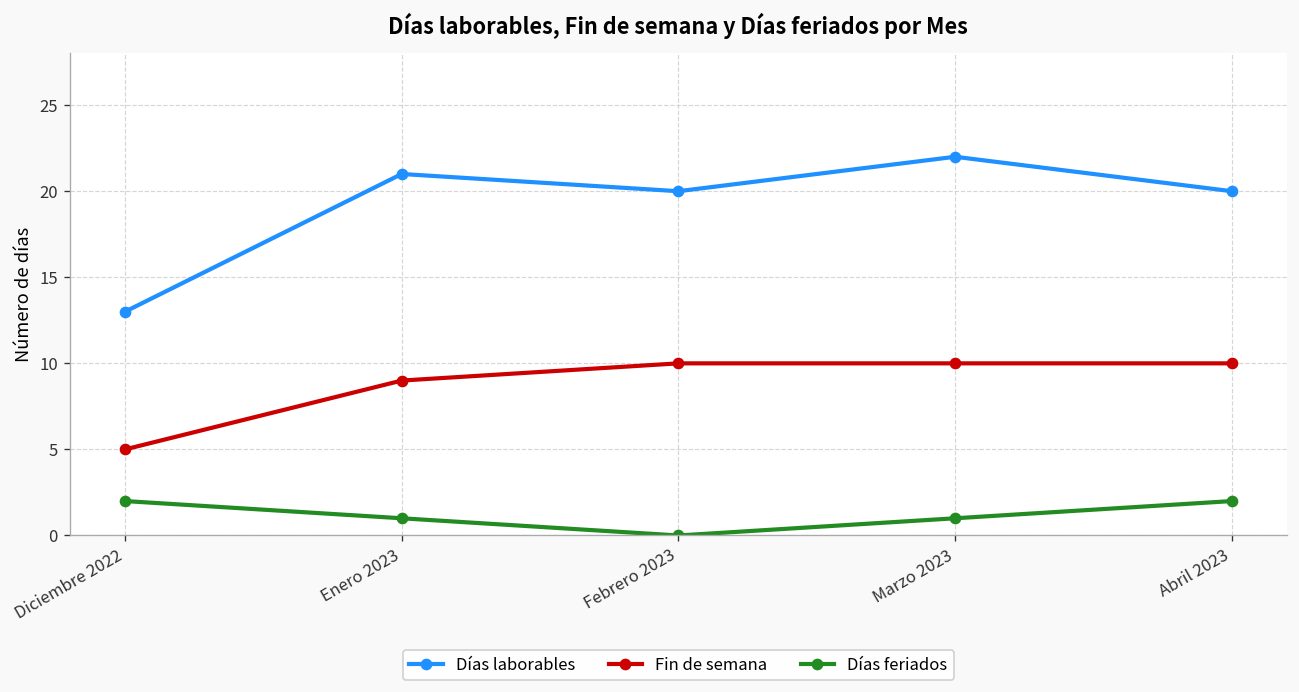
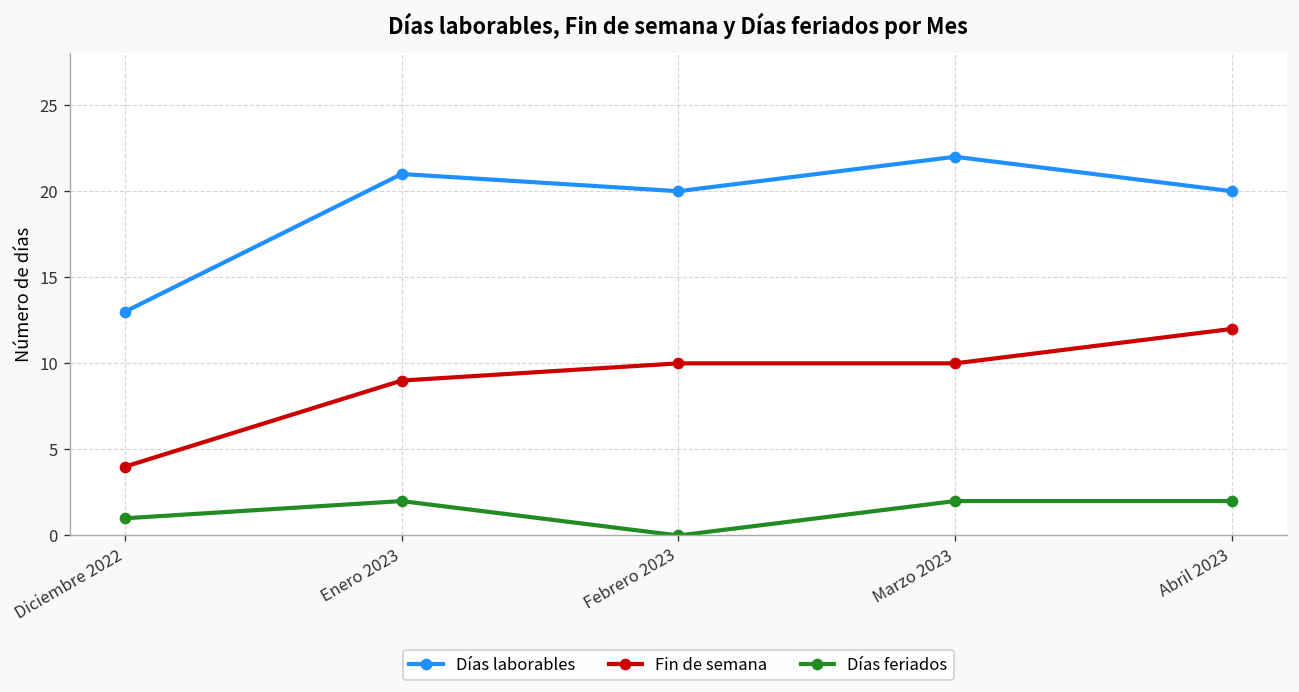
  {
    "Días laborables": {
      "Diciembre 2022": 13,
      "Enero 2023": 21,
      "Febrero 2023": 20,
      "Marzo 2023": 22,
      "Abril 2023": 20
    },
    "Fin de semana": {
-     "Diciembre 2022": 5,
+     "Diciembre 2022": 4,
      "Enero 2023": 9,
      "Febrero 2023": 10,
      "Marzo 2023": 10,
-     "Abril 2023": 10
+     "Abril 2023": 12
    },
    "Días feriados": {
-     "Diciembre 2022": 2,
-     "Enero 2023": 1,
+     "Diciembre 2022": 1,
+     "Enero 2023": 2,
      "Febrero 2023": 0,
-     "Marzo 2023": 1,
+     "Marzo 2023": 2,
      "Abril 2023": 2
    }
  }
